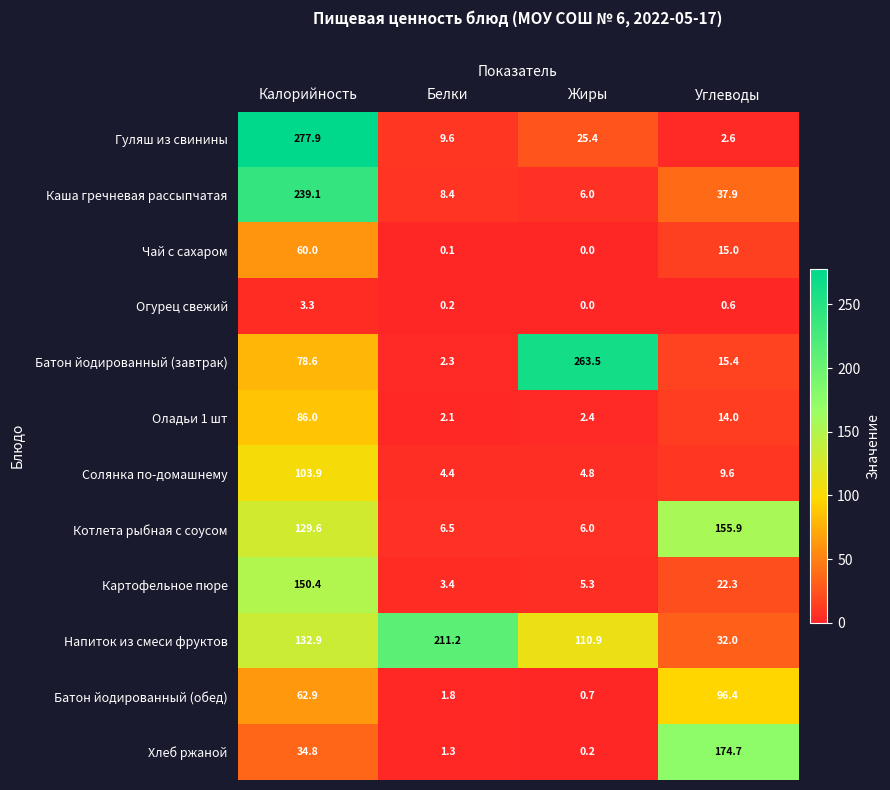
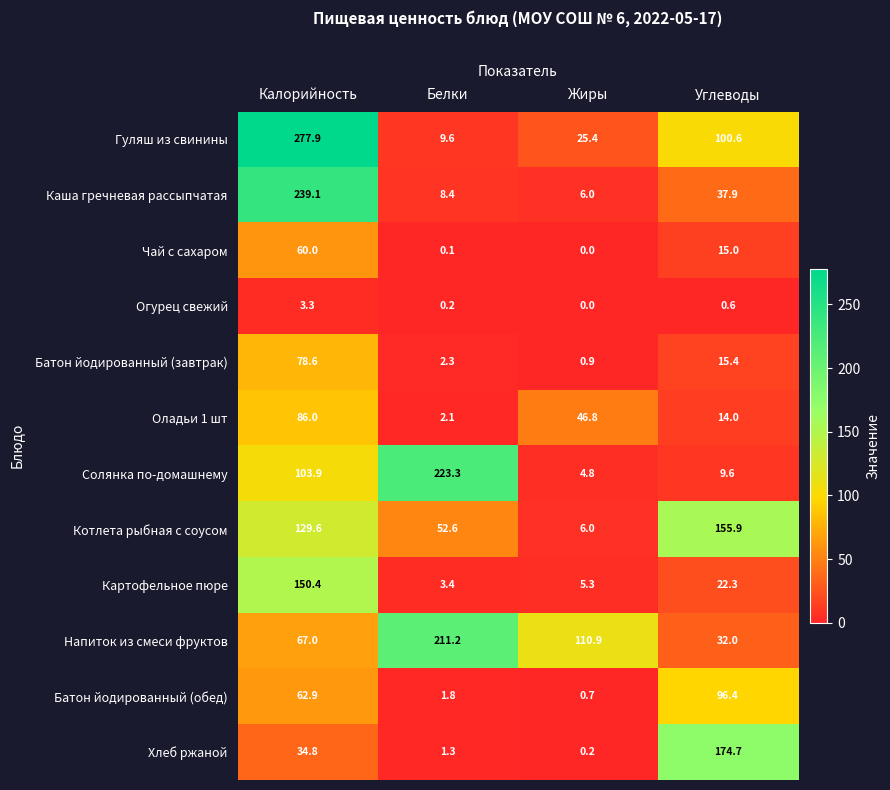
  {
    "Гуляш из свинины": {
      "Калорийность": 277.9,
      "Белки": 9.6,
      "Жиры": 25.4,
-     "Углеводы": 2.6
+     "Углеводы": 100.6
    },
    "Каша гречневая рассыпчатая": {
      "Калорийность": 239.1,
      "Белки": 8.4,
      "Жиры": 6.0,
      "Углеводы": 37.9
    },
    "Чай с сахаром": {
      "Калорийность": 60.0,
      "Белки": 0.1,
      "Жиры": 0.0,
      "Углеводы": 15.0
    },
    "Огурец свежий": {
      "Калорийность": 3.3,
      "Белки": 0.2,
      "Жиры": 0.0,
      "Углеводы": 0.6
    },
    "Батон йодированный (завтрак)": {
      "Калорийность": 78.6,
      "Белки": 2.3,
-     "Жиры": 263.5,
+     "Жиры": 0.9,
      "Углеводы": 15.4
    },
    "Оладьи 1 шт": {
      "Калорийность": 86.0,
      "Белки": 2.1,
-     "Жиры": 2.4,
+     "Жиры": 46.8,
      "Углеводы": 14.0
    },
    "Солянка по-домашнему": {
      "Калорийность": 103.9,
-     "Белки": 4.4,
+     "Белки": 223.3,
      "Жиры": 4.8,
      "Углеводы": 9.6
    },
    "Котлета рыбная с соусом": {
      "Калорийность": 129.6,
-     "Белки": 6.5,
+     "Белки": 52.6,
      "Жиры": 6.0,
      "Углеводы": 155.9
    },
    "Картофельное пюре": {
      "Калорийность": 150.4,
      "Белки": 3.4,
      "Жиры": 5.3,
      "Углеводы": 22.3
    },
    "Напиток из смеси фруктов": {
-     "Калорийность": 132.9,
+     "Калорийность": 67.0,
      "Белки": 211.2,
      "Жиры": 110.9,
      "Углеводы": 32.0
    },
    "Батон йодированный (обед)": {
      "Калорийность": 62.9,
      "Белки": 1.8,
      "Жиры": 0.7,
      "Углеводы": 96.4
    },
    "Хлеб ржаной": {
      "Калорийность": 34.8,
      "Белки": 1.3,
      "Жиры": 0.2,
      "Углеводы": 174.7
    }
  }
